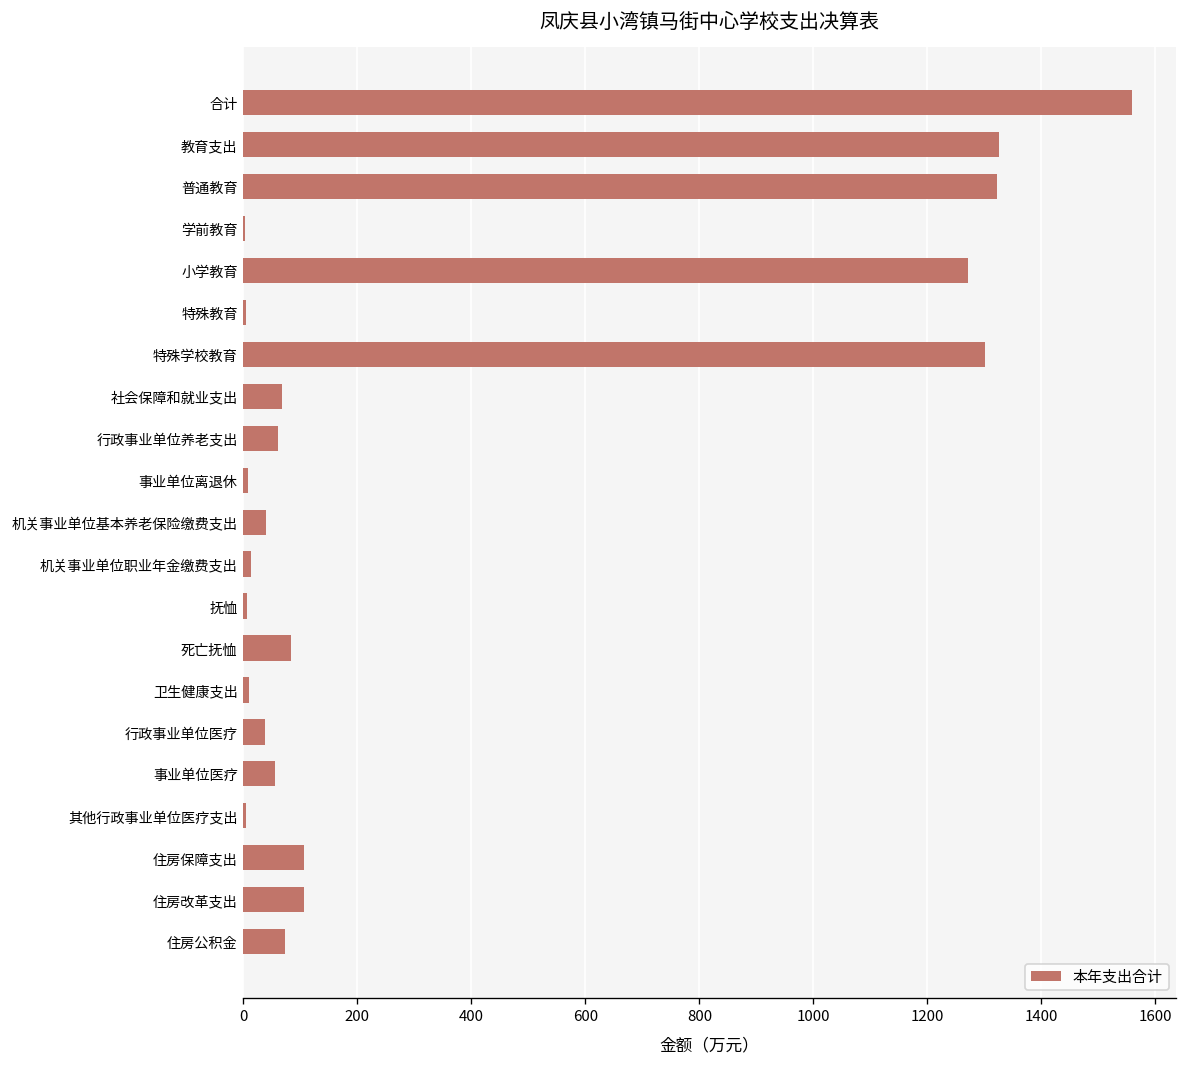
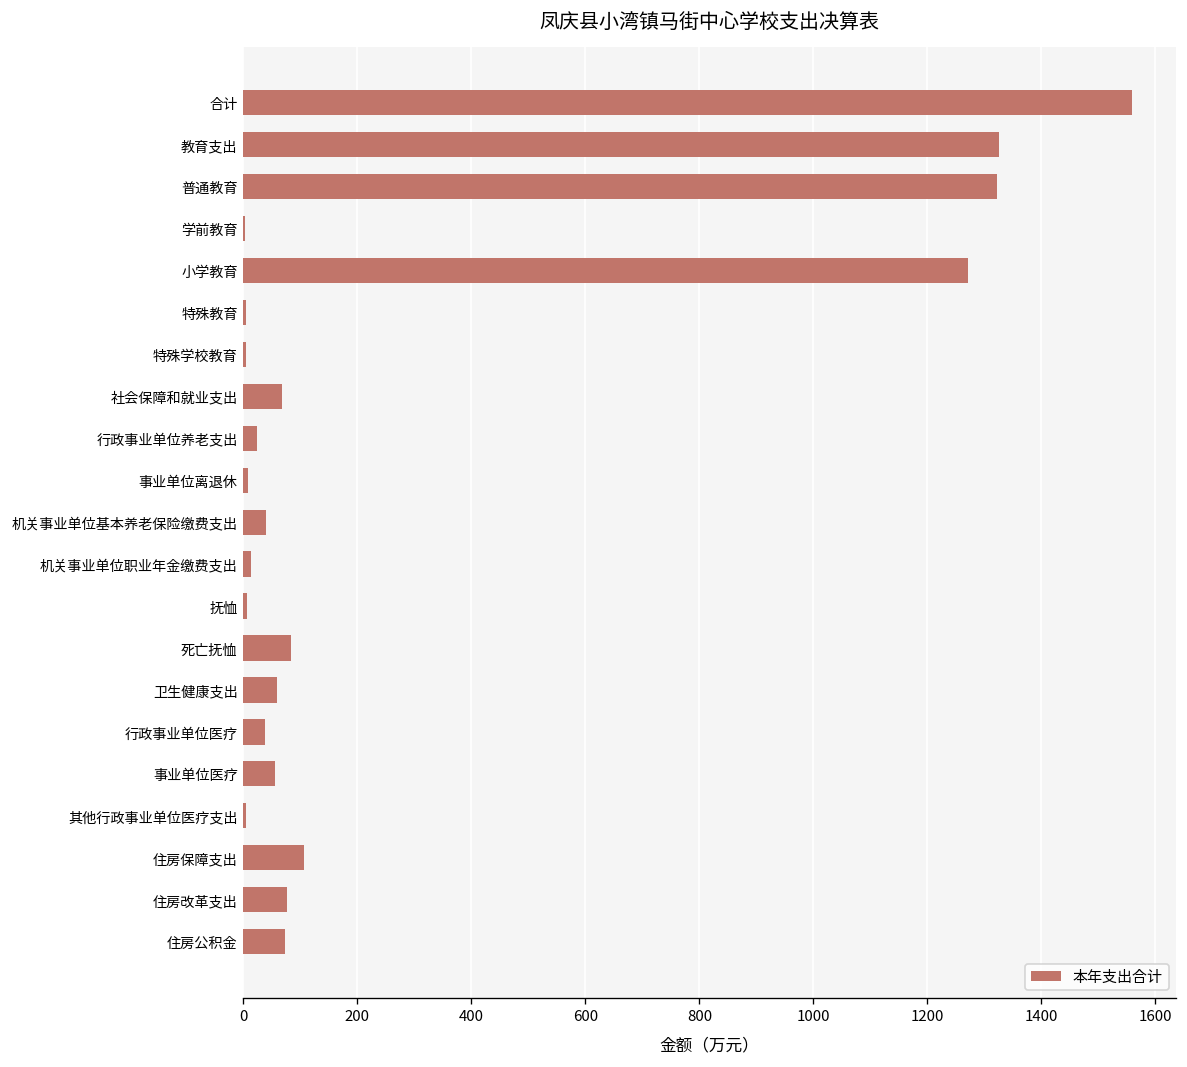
  {
    "合计": 1560,
    "教育支出": 1330,
    "普通教育": 1320,
    "小学教育": 1270,
-   "特殊学校教育": 1300,
+   "特殊学校教育": 10,
    "社会保障和就业支出": 70,
-   "行政事业单位养老支出": 60,
+   "行政事业单位养老支出": 20,
    "事业单位离退休": 10,
    "机关事业单位基本养老保险缴费支出": 40,
    "机关事业单位职业年金缴费支出": 10,
    "抚恤": 10,
    "死亡抚恤": 80,
-   "卫生健康支出": 10,
+   "卫生健康支出": 60,
    "行政事业单位医疗": 40,
    "事业单位医疗": 50,
    "住房保障支出": 110,
-   "住房改革支出": 110,
+   "住房改革支出": 80,
    "住房公积金": 70
  }
